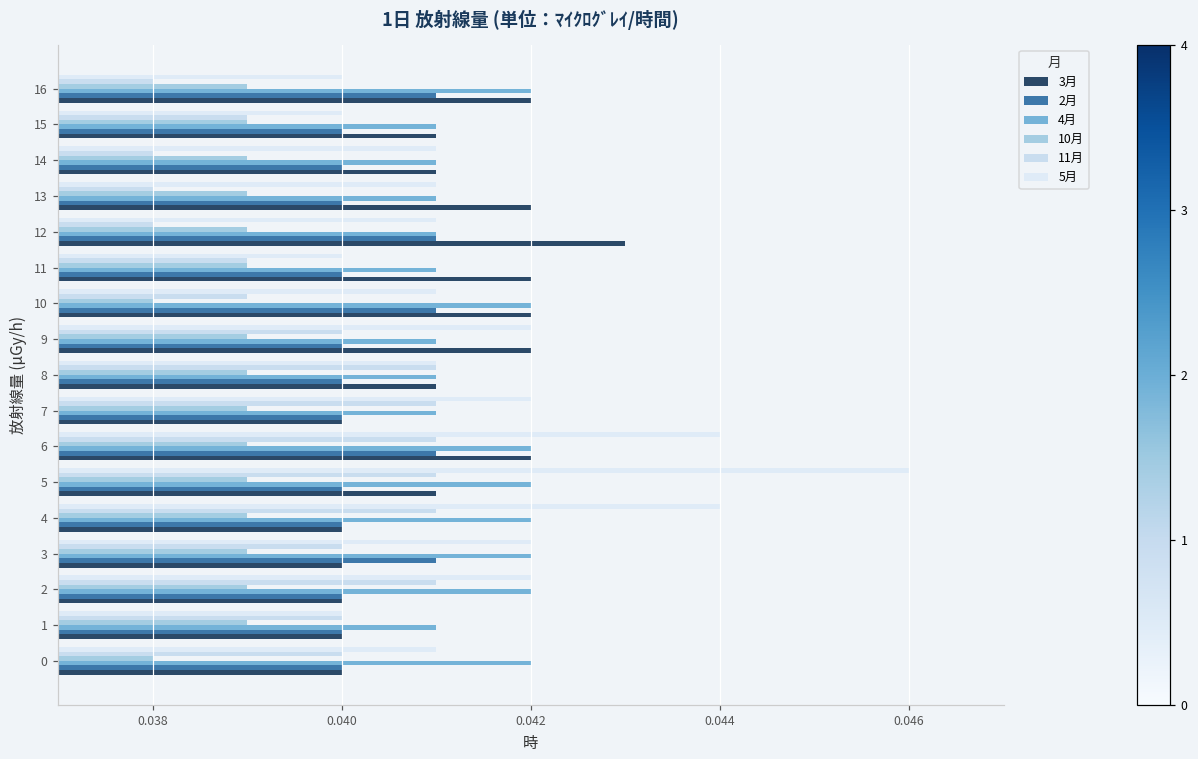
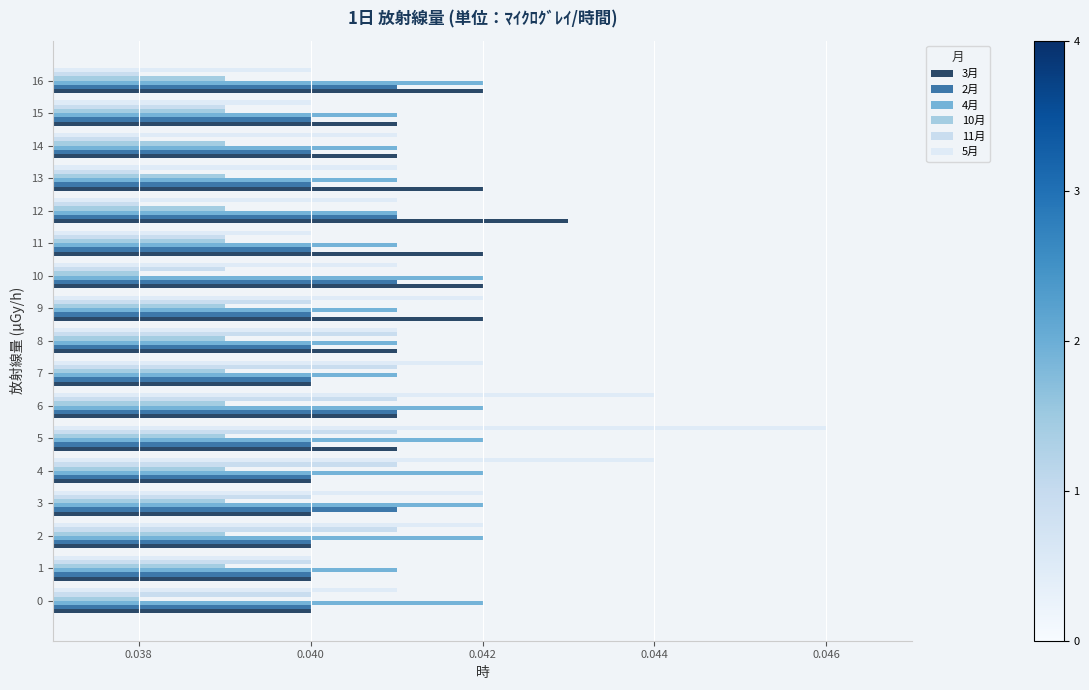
  {
    "3月": {
      "16": 0.042,
      "15": 0.041,
      "14": 0.041,
      "13": 0.042,
      "12": 0.043,
      "11": 0.042,
      "10": 0.042,
      "9": 0.042,
      "8": 0.041,
      "7": 0.040,
-     "6": 0.042,
+     "6": 0.041,
      "5": 0.041,
      "4": 0.040,
      "3": 0.040,
      "2": 0.040,
      "1": 0.040,
      "0": 0.040
    },
    "2月": {
      "16": 0.041,
      "15": 0.040,
      "14": 0.040,
      "13": 0.040,
      "12": 0.041,
      "11": 0.040,
      "10": 0.041,
      "9": 0.040,
      "8": 0.040,
      "7": 0.040,
      "6": 0.041,
      "5": 0.040,
      "4": 0.040,
      "3": 0.041,
      "2": 0.040,
      "1": 0.040,
      "0": 0.040
    },
    "4月": {
      "16": 0.042,
      "15": 0.041,
      "14": 0.041,
      "13": 0.041,
      "12": 0.041,
      "11": 0.041,
      "10": 0.042,
      "9": 0.041,
      "8": 0.041,
      "7": 0.041,
      "6": 0.042,
      "5": 0.042,
      "4": 0.042,
      "3": 0.042,
      "2": 0.042,
      "1": 0.041,
      "0": 0.042
    }
  }
